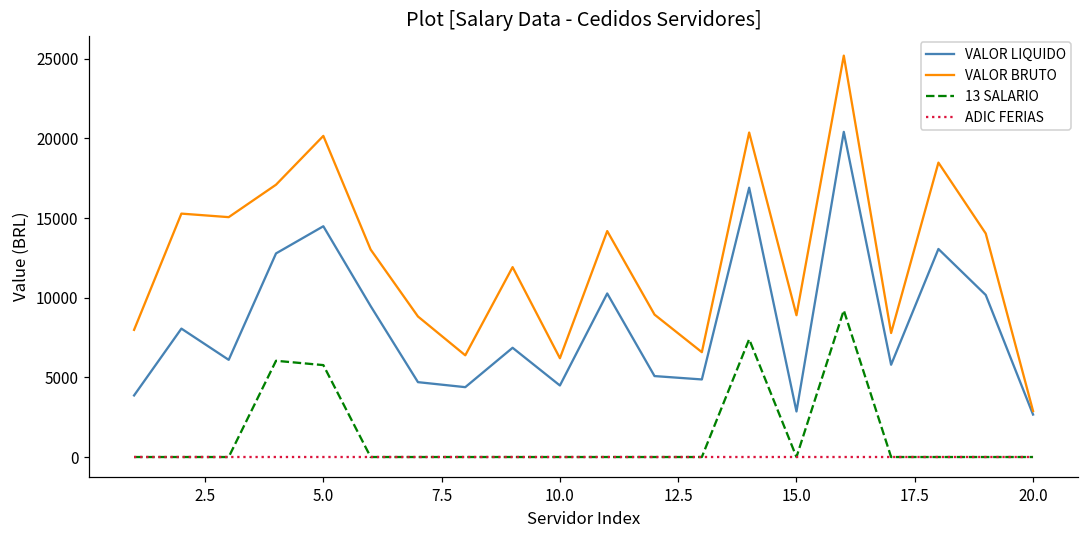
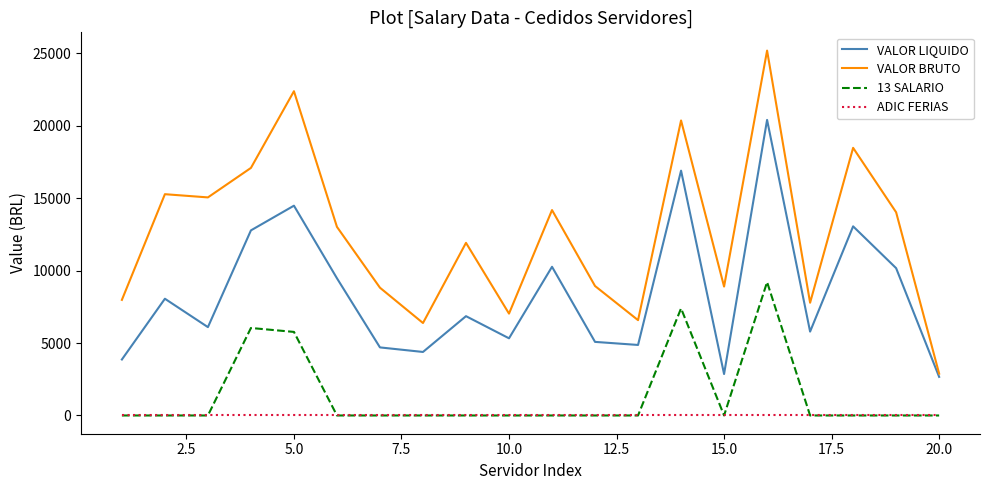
  {
    "VALOR LIQUIDO": {
      "5.0": 14500,
-     "10.0": 4500,
+     "10.0": 5300,
      "15.0": 2900,
      "20.0": 2700
    },
    "VALOR BRUTO": {
-     "5.0": 20200,
-     "10.0": 6200,
+     "5.0": 22400,
+     "10.0": 7000,
      "15.0": 8900,
      "20.0": 2900
    },
    "13 SALARIO": {
      "5.0": 5800
    },
    "ADIC FERIAS": {
      "5.0": 0
    }
  }
